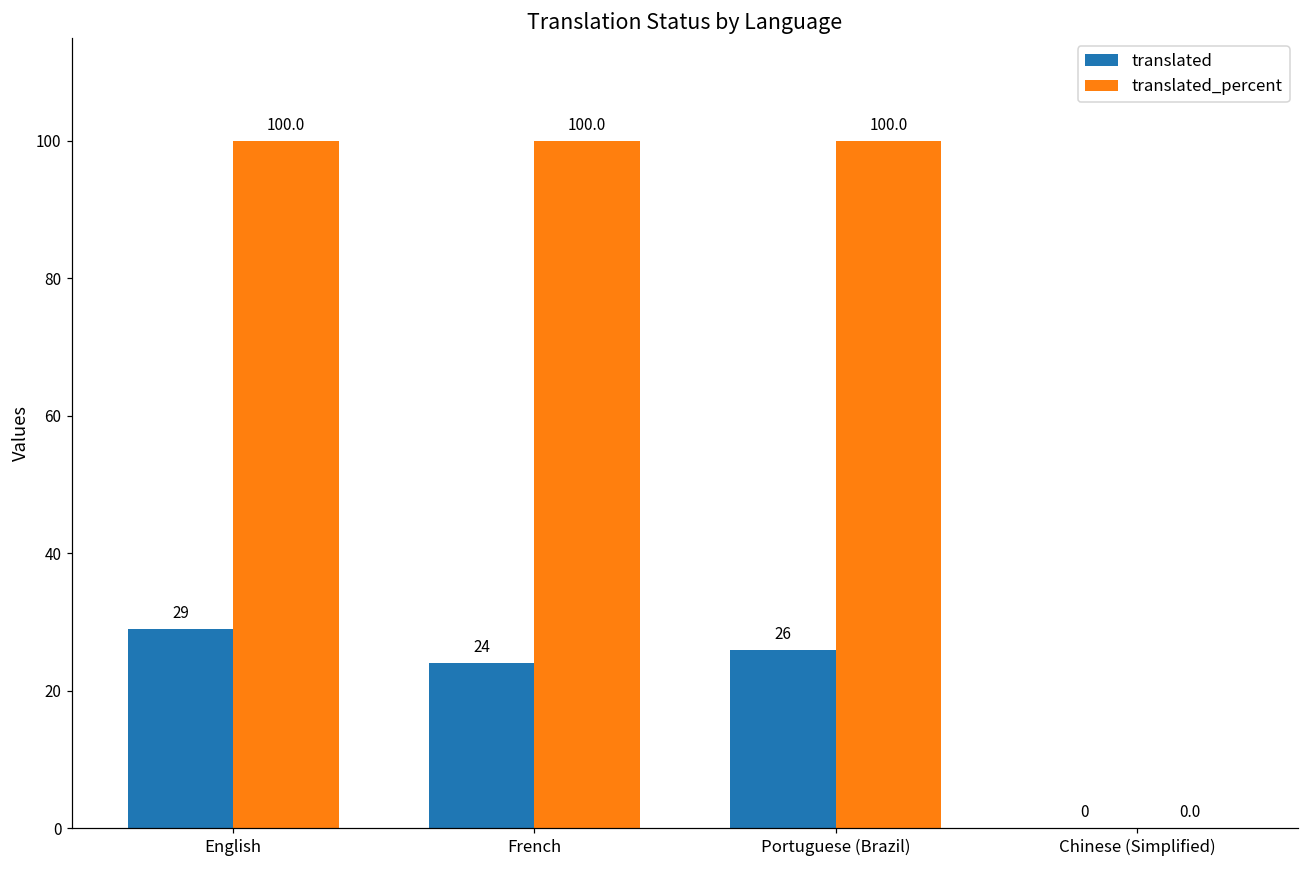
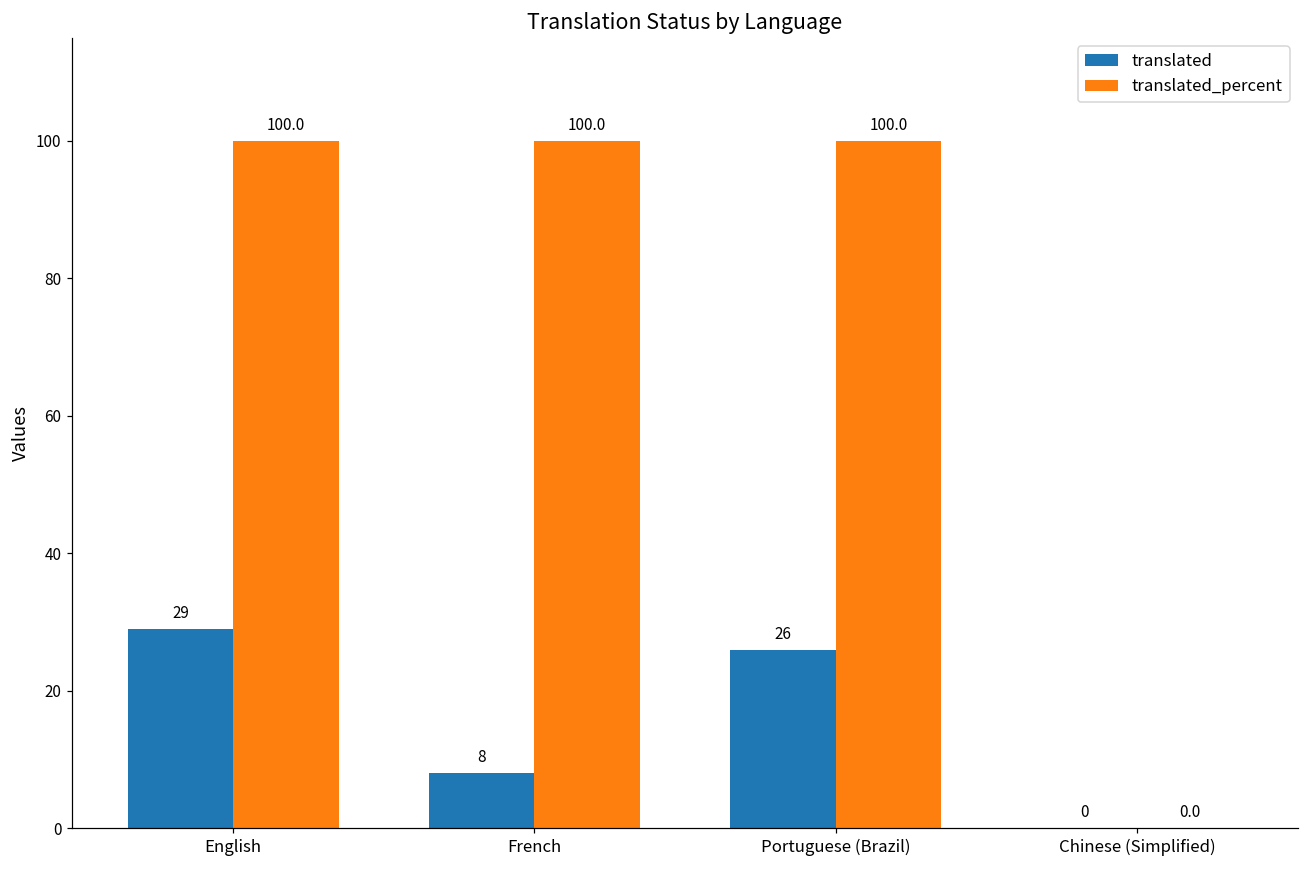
  {
    "translated": {
      "English": 29,
-     "French": 24,
+     "French": 8,
      "Portuguese (Brazil)": 26,
      "Chinese (Simplified)": 0
    },
    "translated_percent": {
      "English": 100.0,
      "French": 100.0,
      "Portuguese (Brazil)": 100.0,
      "Chinese (Simplified)": 0.0
    }
  }
